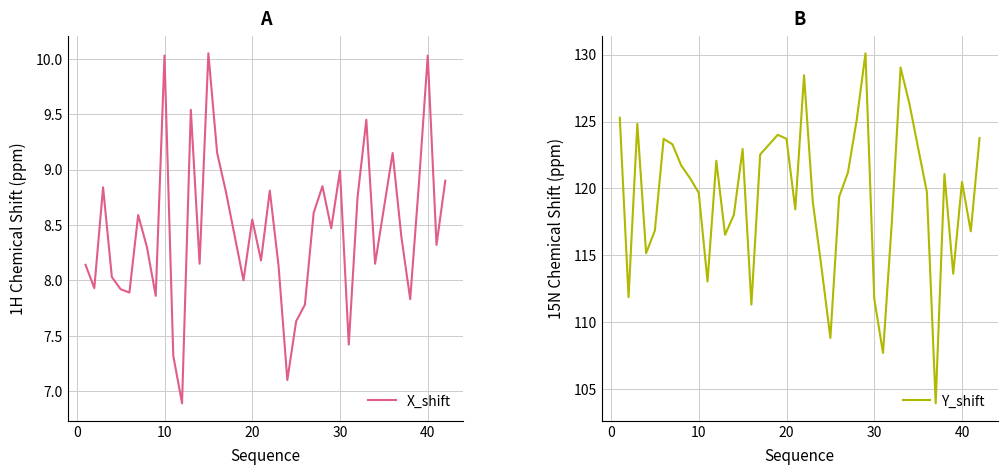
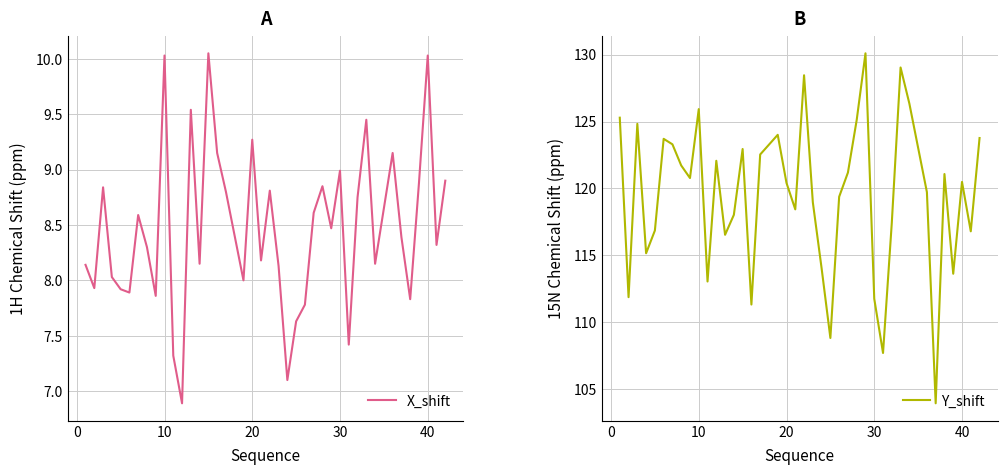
  {
    "A": {
      "10": 10.03,
-     "20": 8.55,
+     "20": 9.27,
      "30": 8.99,
      "40": 10.03
    },
    "B": {
-     "10": 119.7,
-     "20": 123.7,
+     "10": 125.9,
+     "20": 120.4,
      "30": 111.8,
      "40": 120.5
    }
  }
